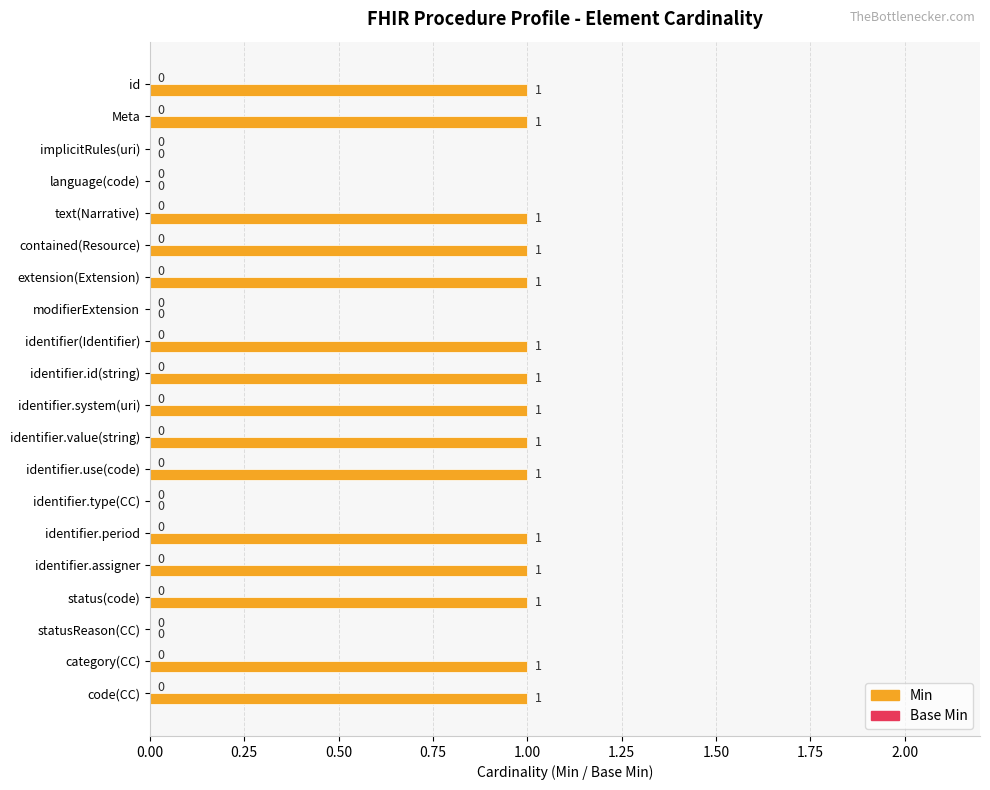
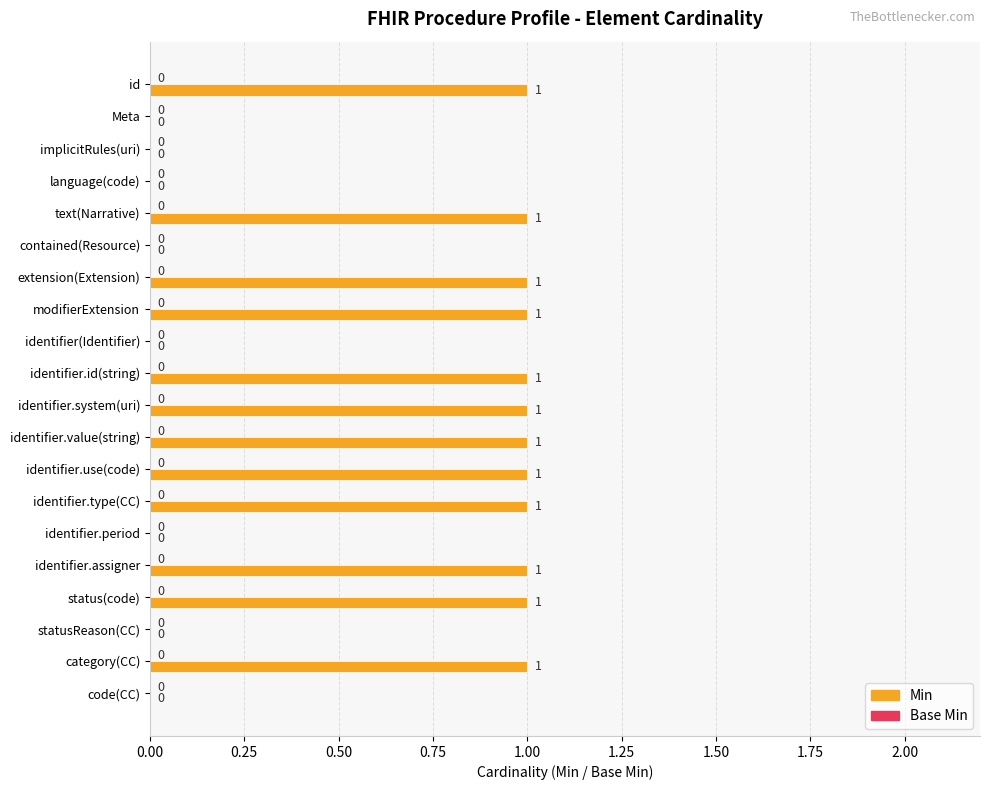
  {
    "Min": {
      "id": 1,
-     "Meta": 1,
+     "Meta": 0,
      "implicitRules(uri)": 0,
      "language(code)": 0,
      "text(Narrative)": 1,
-     "contained(Resource)": 1,
+     "contained(Resource)": 0,
      "extension(Extension)": 1,
-     "modifierExtension": 0,
-     "identifier(Identifier)": 1,
+     "modifierExtension": 1,
+     "identifier(Identifier)": 0,
      "identifier.id(string)": 1,
      "identifier.system(uri)": 1,
      "identifier.value(string)": 1,
      "identifier.use(code)": 1,
-     "identifier.type(CC)": 0,
-     "identifier.period": 1,
+     "identifier.type(CC)": 1,
+     "identifier.period": 0,
      "identifier.assigner": 1,
      "status(code)": 1,
      "statusReason(CC)": 0,
      "category(CC)": 1,
-     "code(CC)": 1
+     "code(CC)": 0
    },
    "Base Min": {
      "id": 0,
      "Meta": 0,
      "implicitRules(uri)": 0,
      "language(code)": 0,
      "text(Narrative)": 0,
      "contained(Resource)": 0,
      "extension(Extension)": 0,
      "modifierExtension": 0,
      "identifier(Identifier)": 0,
      "identifier.id(string)": 0,
      "identifier.system(uri)": 0,
      "identifier.value(string)": 0,
      "identifier.use(code)": 0,
      "identifier.type(CC)": 0,
      "identifier.period": 0,
      "identifier.assigner": 0,
      "status(code)": 0,
      "statusReason(CC)": 0,
      "category(CC)": 0,
      "code(CC)": 0
    }
  }
